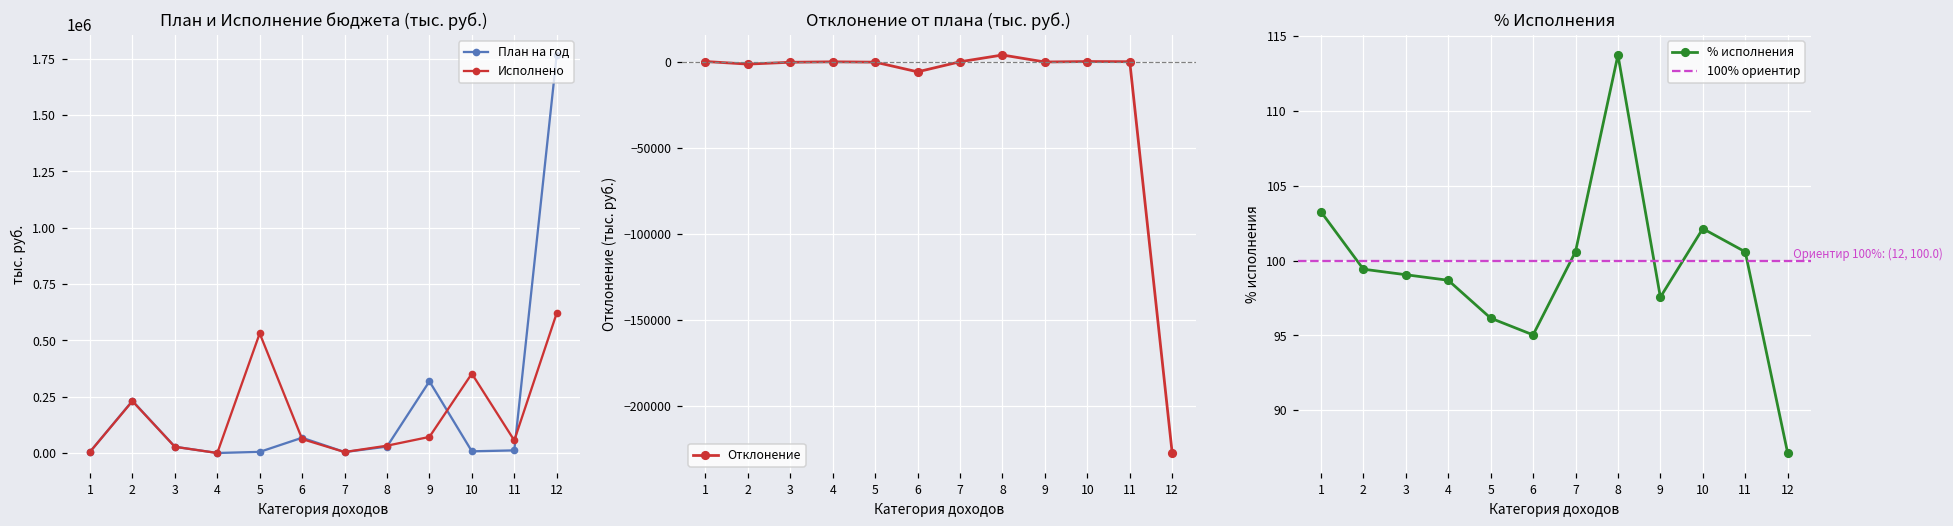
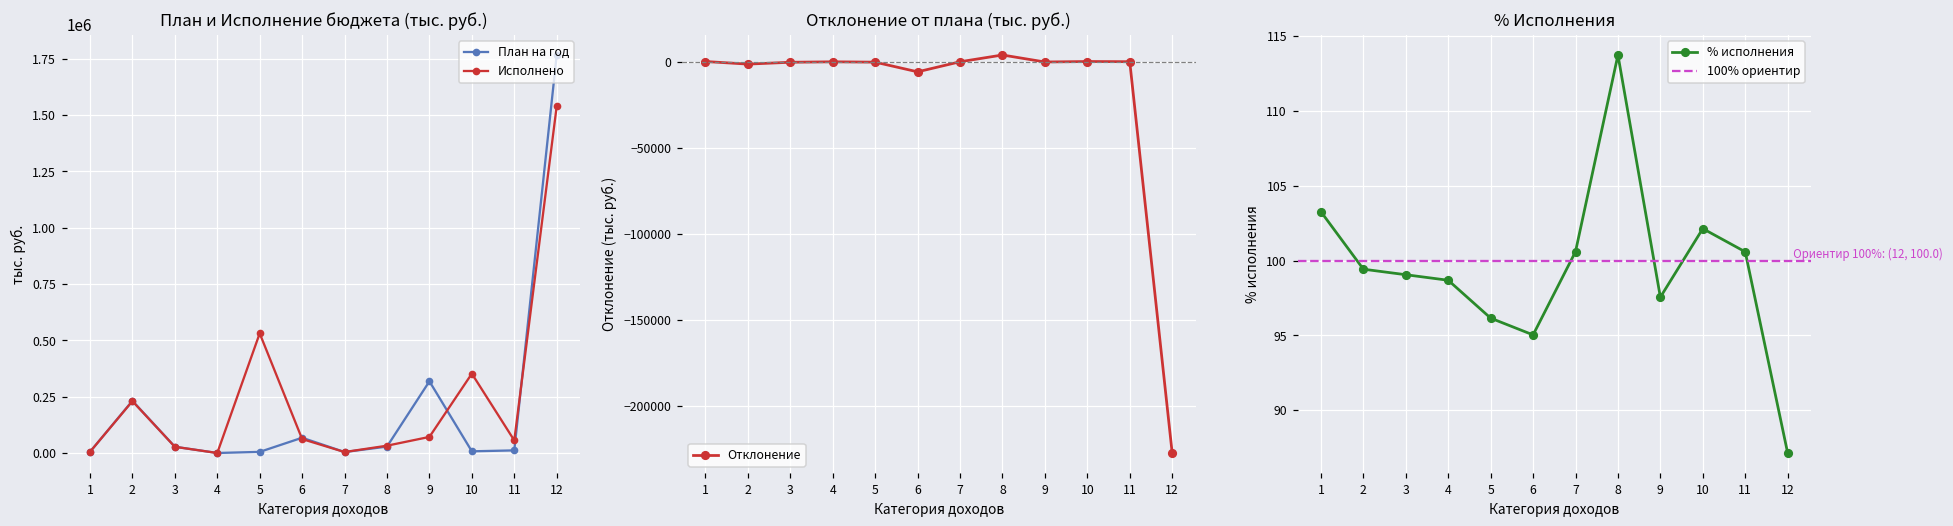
  {
    "План и Исполнение бюджета (тыс. руб.)": {
      "План на год": {
        "5": 10000,
        "9": 320000,
        "10": 10000,
        "11": 10000
      },
      "Исполнено": {
        "5": 530000,
        "9": 70000,
        "10": 350000,
        "11": 60000,
-       "12": 620000
+       "12": 1540000
      }
    },
    "Отклонение от плана (тыс. руб.)": {
      "1": 0,
      "2": -1000,
      "3": 0,
      "4": 0,
      "5": 0,
      "6": -6000,
      "7": 0,
      "8": 4000,
      "9": 0,
      "10": 0,
      "11": 0,
      "12": -227000
    },
    "% Исполнения": {
      "1": 103.3,
      "2": 99.4,
      "3": 99.1,
      "4": 98.7,
      "5": 96.2,
      "6": 95.0,
      "7": 100.6,
      "8": 113.7,
      "9": 97.6,
      "10": 102.1,
      "11": 100.6,
      "12": 87.1
    }
  }
